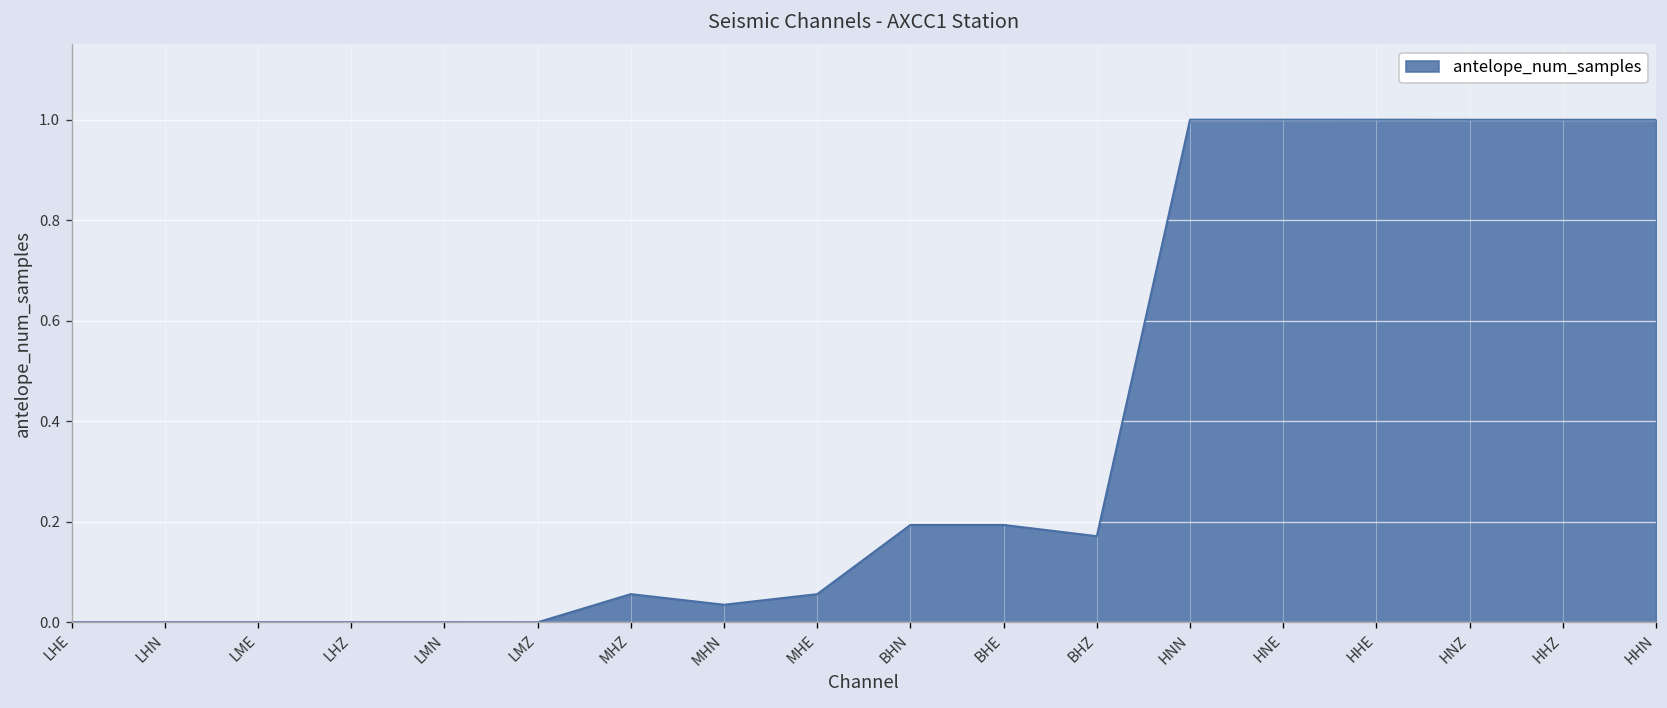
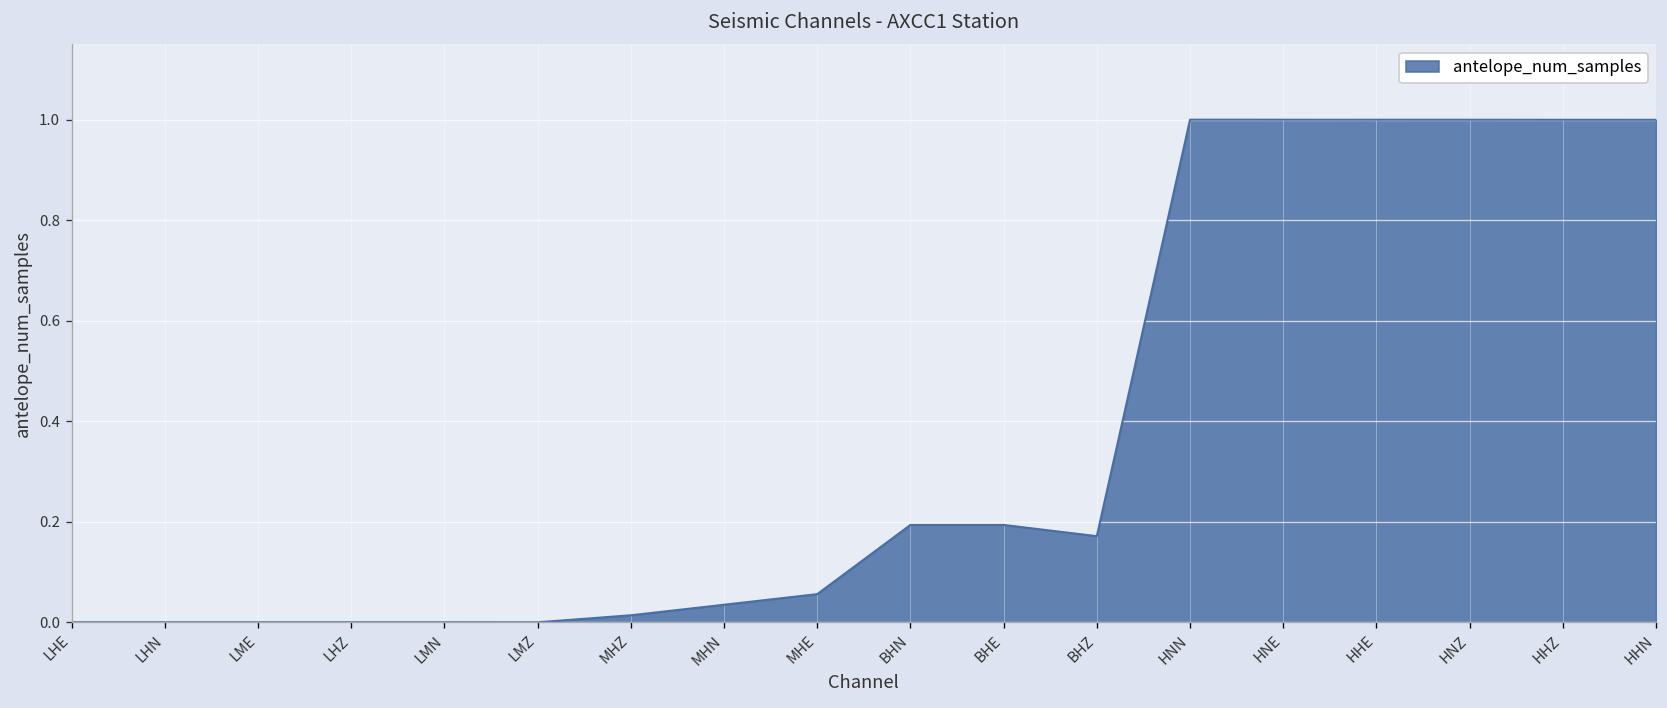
  {
    "LHE": 0.00,
    "LHN": 0.00,
    "LME": 0.00,
    "LHZ": 0.00,
    "LMN": 0.00,
    "LMZ": 0.00,
-   "MHZ": 0.06,
+   "MHZ": 0.01,
    "MHN": 0.03,
    "MHE": 0.06,
    "BHN": 0.19,
    "BHE": 0.19,
    "BHZ": 0.17,
    "HNN": 1.00,
    "HNE": 1.00,
    "HHE": 1.00,
    "HNZ": 1.00,
    "HHZ": 1.00,
    "HHN": 1.00
  }
